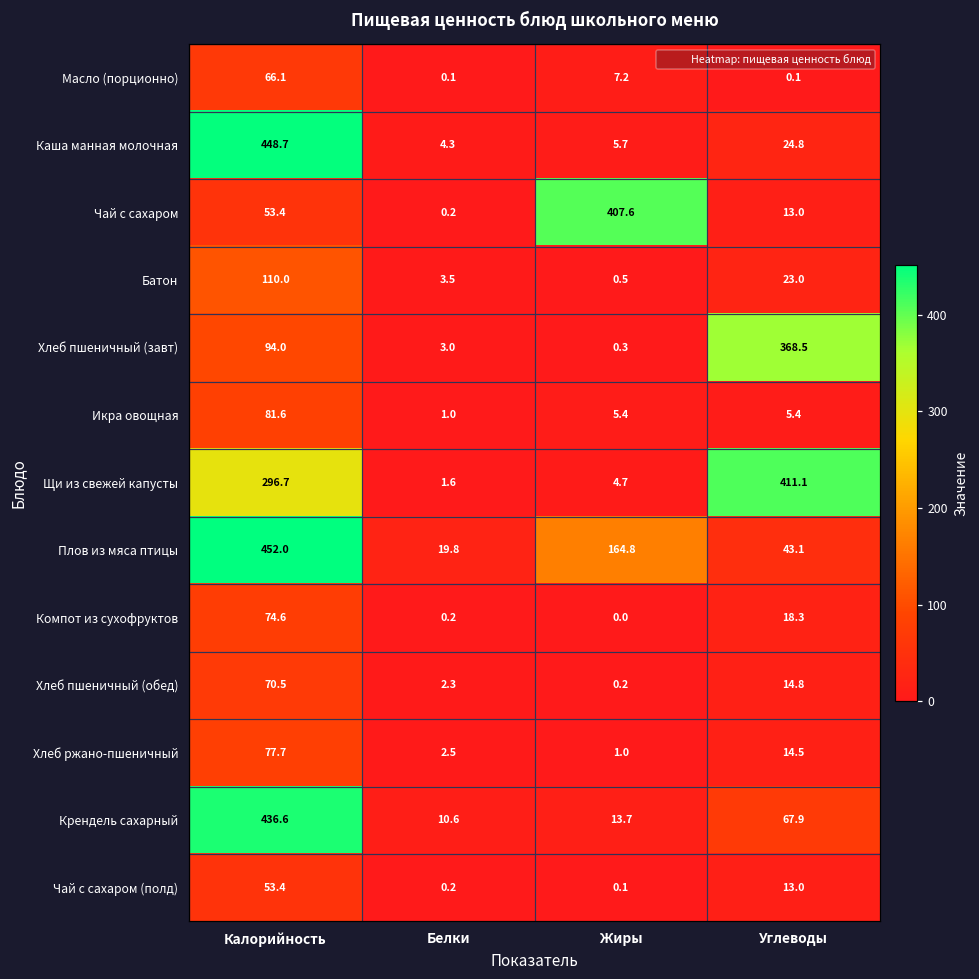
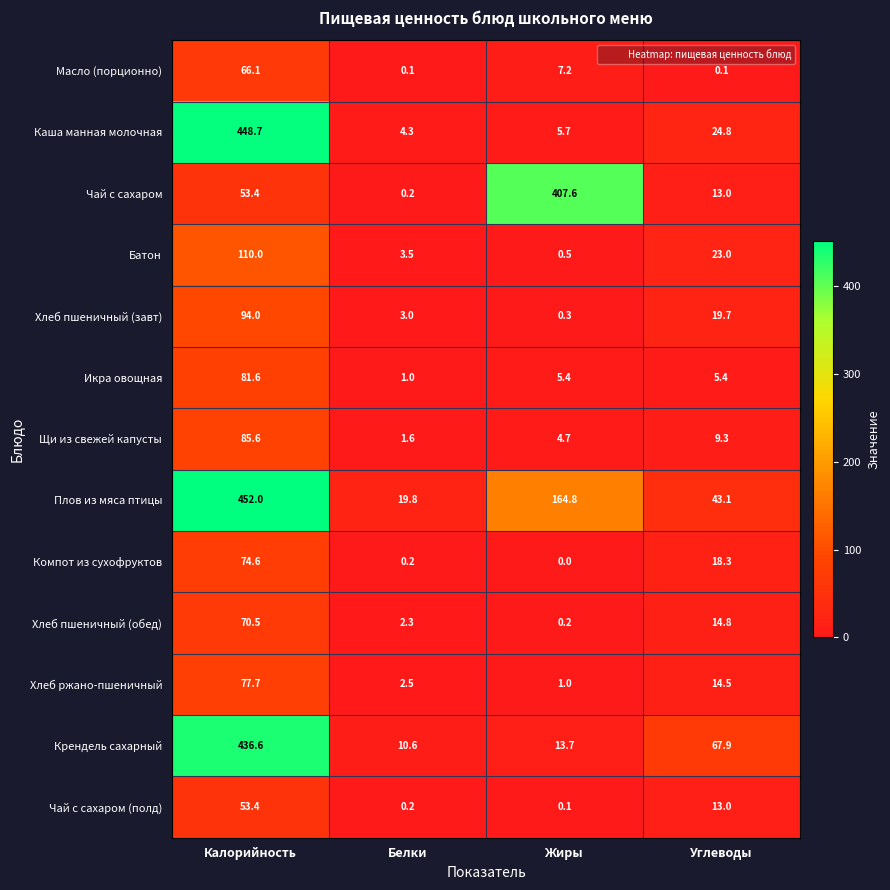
  {
    "Масло (порционно)": {
      "Калорийность": 66.1,
      "Белки": 0.1,
      "Жиры": 7.2,
      "Углеводы": 0.1
    },
    "Каша манная молочная": {
      "Калорийность": 448.7,
      "Белки": 4.3,
      "Жиры": 5.7,
      "Углеводы": 24.8
    },
    "Чай с сахаром": {
      "Калорийность": 53.4,
      "Белки": 0.2,
      "Жиры": 407.6,
      "Углеводы": 13.0
    },
    "Батон": {
      "Калорийность": 110.0,
      "Белки": 3.5,
      "Жиры": 0.5,
      "Углеводы": 23.0
    },
    "Хлеб пшеничный (завт)": {
      "Калорийность": 94.0,
      "Белки": 3.0,
      "Жиры": 0.3,
-     "Углеводы": 368.5
+     "Углеводы": 19.7
    },
    "Икра овощная": {
      "Калорийность": 81.6,
      "Белки": 1.0,
      "Жиры": 5.4,
      "Углеводы": 5.4
    },
    "Щи из свежей капусты": {
-     "Калорийность": 296.7,
+     "Калорийность": 85.6,
      "Белки": 1.6,
      "Жиры": 4.7,
-     "Углеводы": 411.1
+     "Углеводы": 9.3
    },
    "Плов из мяса птицы": {
      "Калорийность": 452.0,
      "Белки": 19.8,
      "Жиры": 164.8,
      "Углеводы": 43.1
    },
    "Компот из сухофруктов": {
      "Калорийность": 74.6,
      "Белки": 0.2,
      "Жиры": 0.0,
      "Углеводы": 18.3
    },
    "Хлеб пшеничный (обед)": {
      "Калорийность": 70.5,
      "Белки": 2.3,
      "Жиры": 0.2,
      "Углеводы": 14.8
    },
    "Хлеб ржано-пшеничный": {
      "Калорийность": 77.7,
      "Белки": 2.5,
      "Жиры": 1.0,
      "Углеводы": 14.5
    },
    "Крендель сахарный": {
      "Калорийность": 436.6,
      "Белки": 10.6,
      "Жиры": 13.7,
      "Углеводы": 67.9
    },
    "Чай с сахаром (полд)": {
      "Калорийность": 53.4,
      "Белки": 0.2,
      "Жиры": 0.1,
      "Углеводы": 13.0
    }
  }
